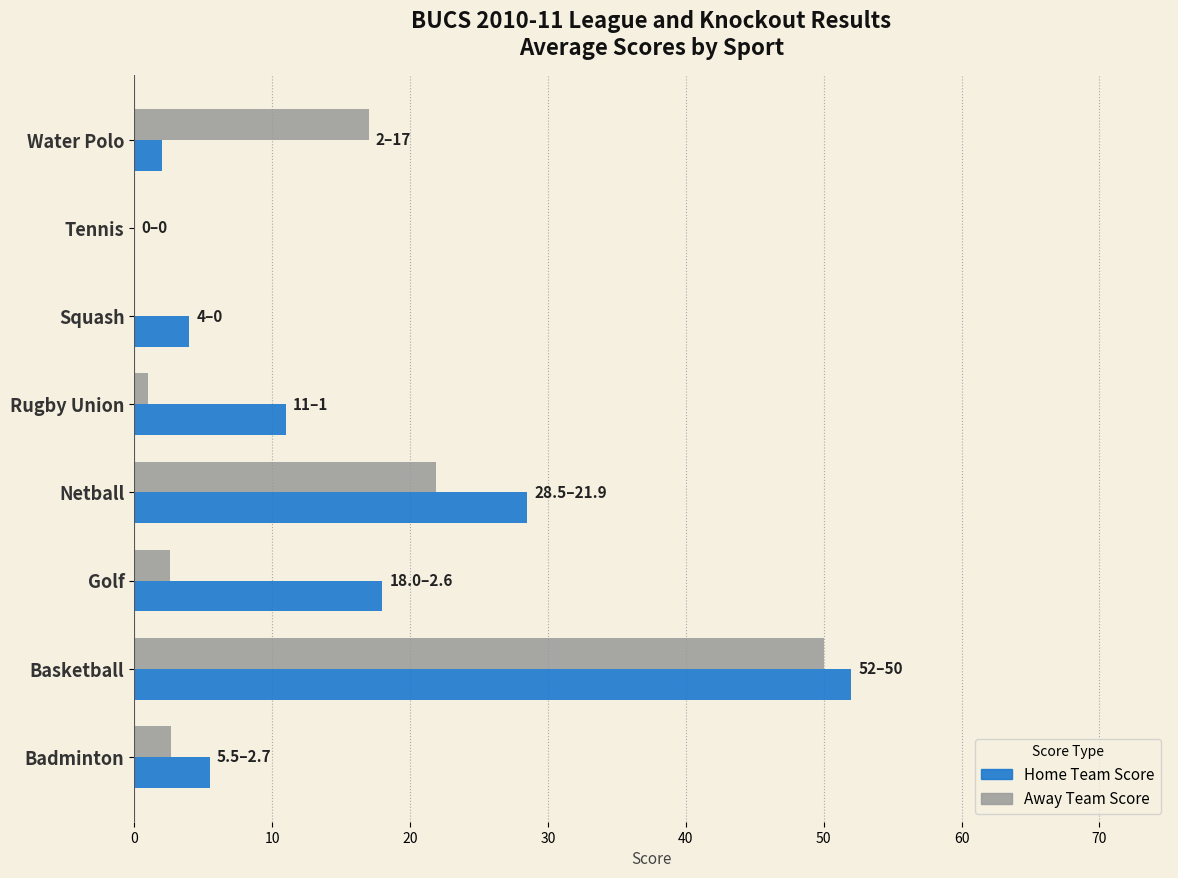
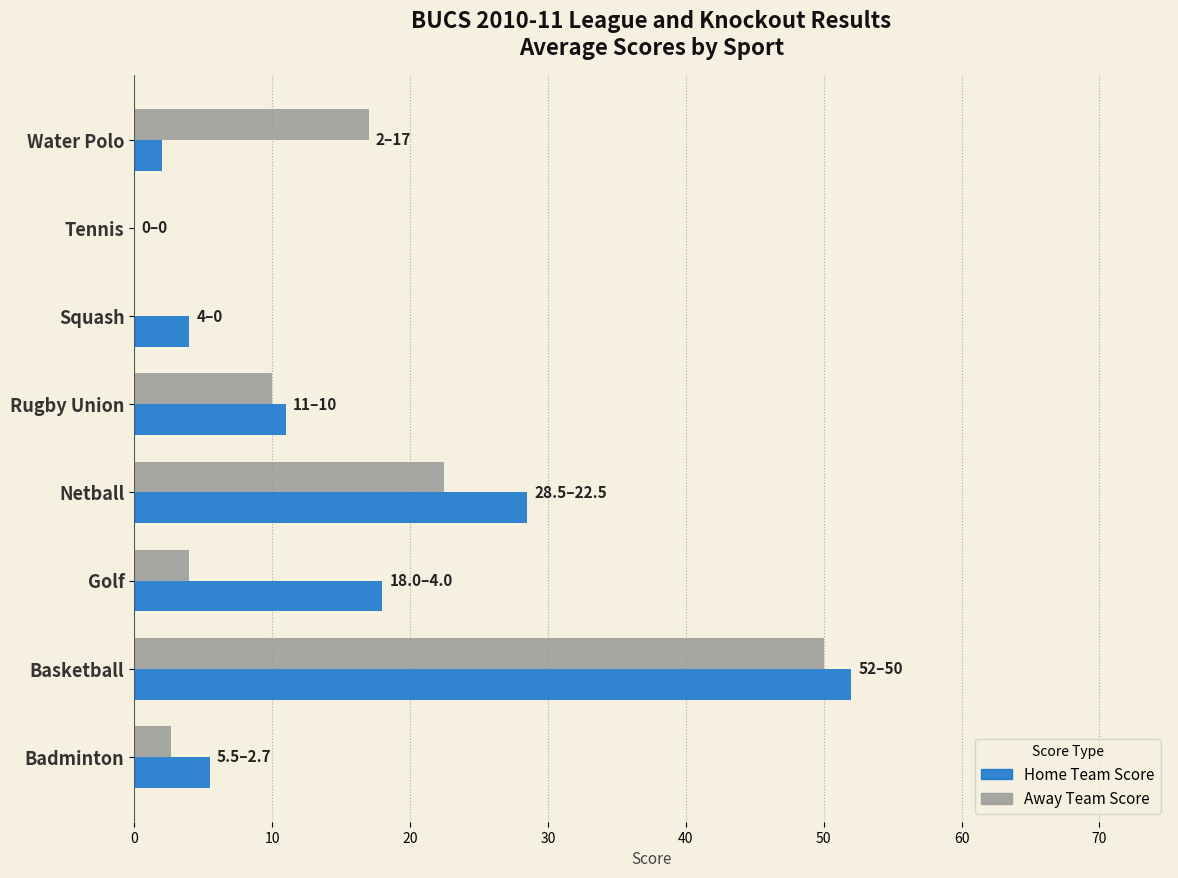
  {
    "Away Team Score": {
      "Water Polo": 17,
      "Tennis": 0,
-     "Rugby Union": 1,
-     "Netball": 21.9,
-     "Golf": 2.6
+     "Rugby Union": 10,
+     "Netball": 22.5,
+     "Golf": 4.0
    },
    "Home Team Score": {
      "Tennis": 0,
      "Squash": 4,
      "Rugby Union": 11,
      "Netball": 28.5,
      "Golf": 18.0,
      "Basketball": 52,
      "Badminton": 5.5
    }
  }
